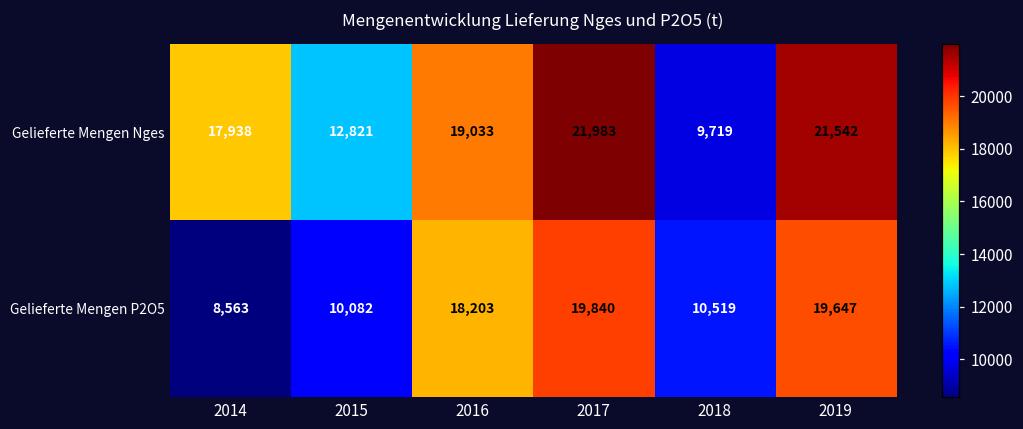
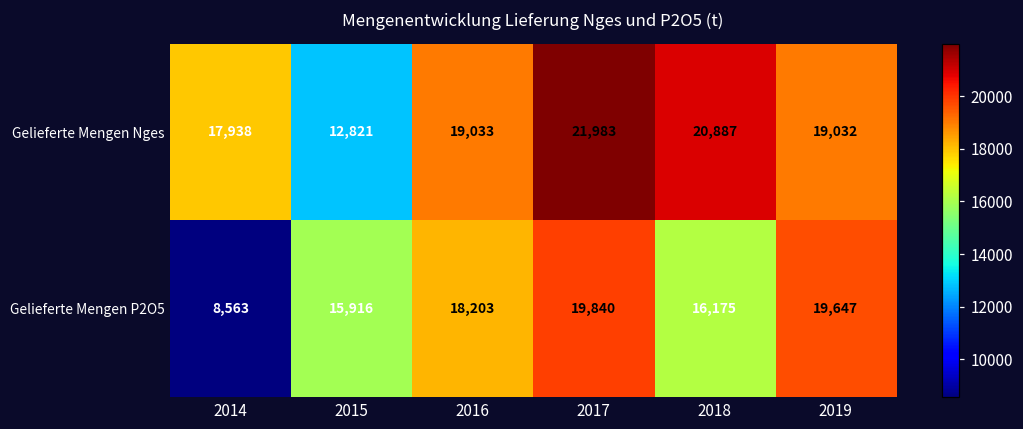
  {
    "Gelieferte Mengen Nges": {
      "2014": "17,938",
      "2015": "12,821",
      "2016": "19,033",
      "2017": "21,983",
-     "2018": "9,719",
-     "2019": "21,542"
+     "2018": "20,887",
+     "2019": "19,032"
    },
    "Gelieferte Mengen P2O5": {
      "2014": "8,563",
-     "2015": "10,082",
+     "2015": "15,916",
      "2016": "18,203",
      "2017": "19,840",
-     "2018": "10,519",
+     "2018": "16,175",
      "2019": "19,647"
    }
  }
